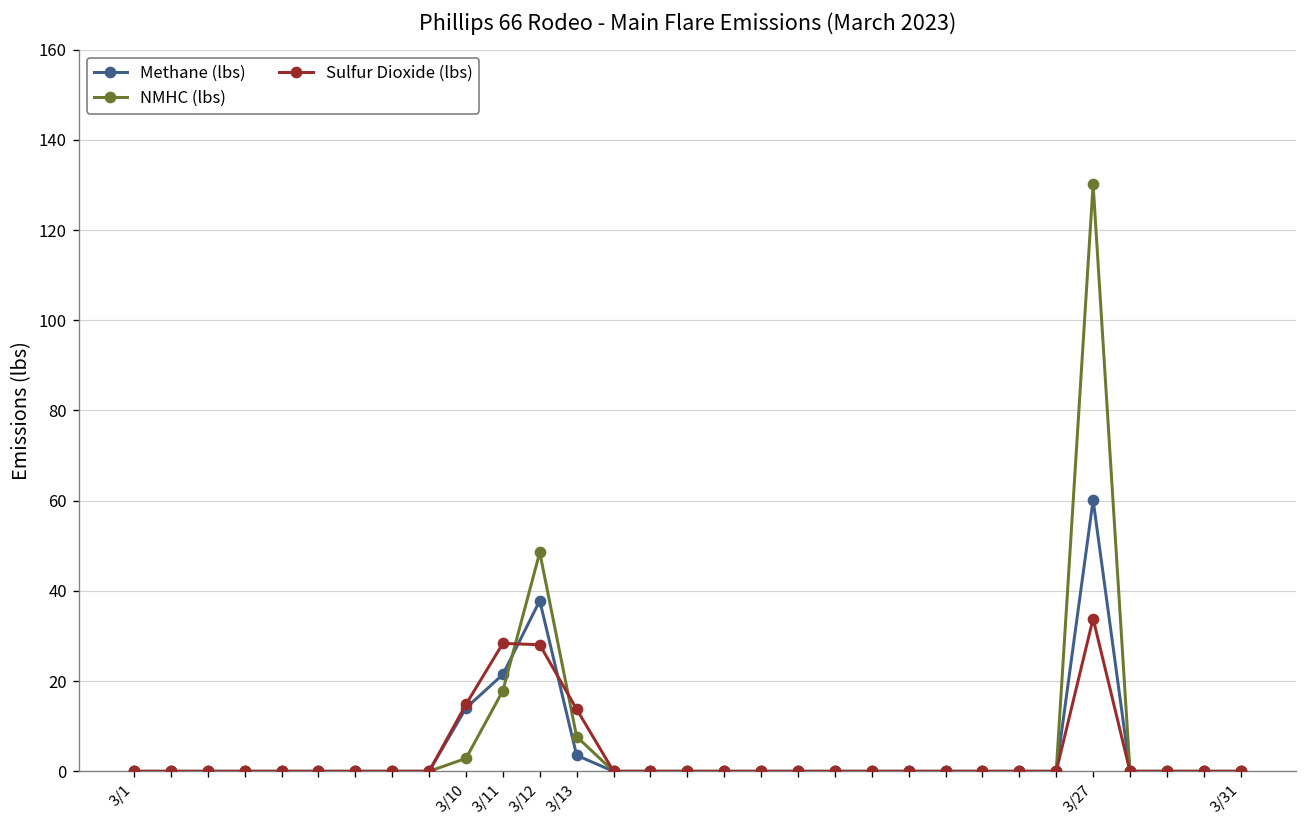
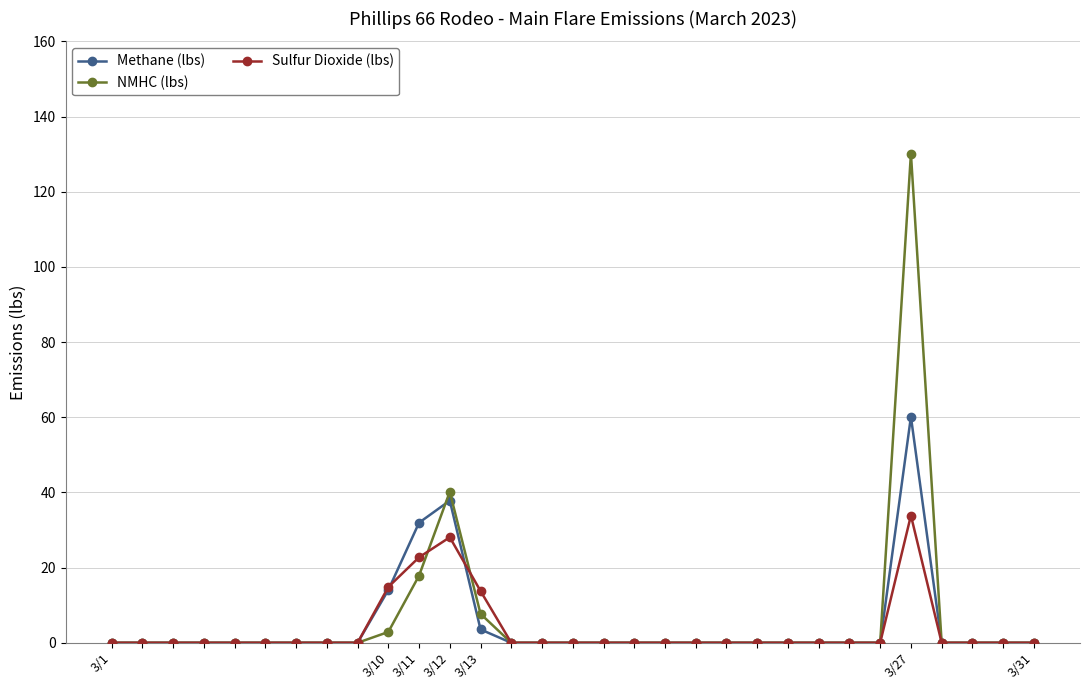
  {
    "Methane (lbs)": {
      "3/10": 14,
-     "3/11": 21,
+     "3/11": 32,
      "3/12": 38,
      "3/13": 4,
      "3/27": 60
    },
    "NMHC (lbs)": {
      "3/10": 3,
      "3/11": 18,
-     "3/12": 49,
+     "3/12": 40,
      "3/13": 8,
      "3/27": 130
    },
    "Sulfur Dioxide (lbs)": {
      "3/10": 15,
-     "3/11": 28,
+     "3/11": 23,
      "3/12": 28,
      "3/13": 14,
      "3/27": 34
    }
  }
